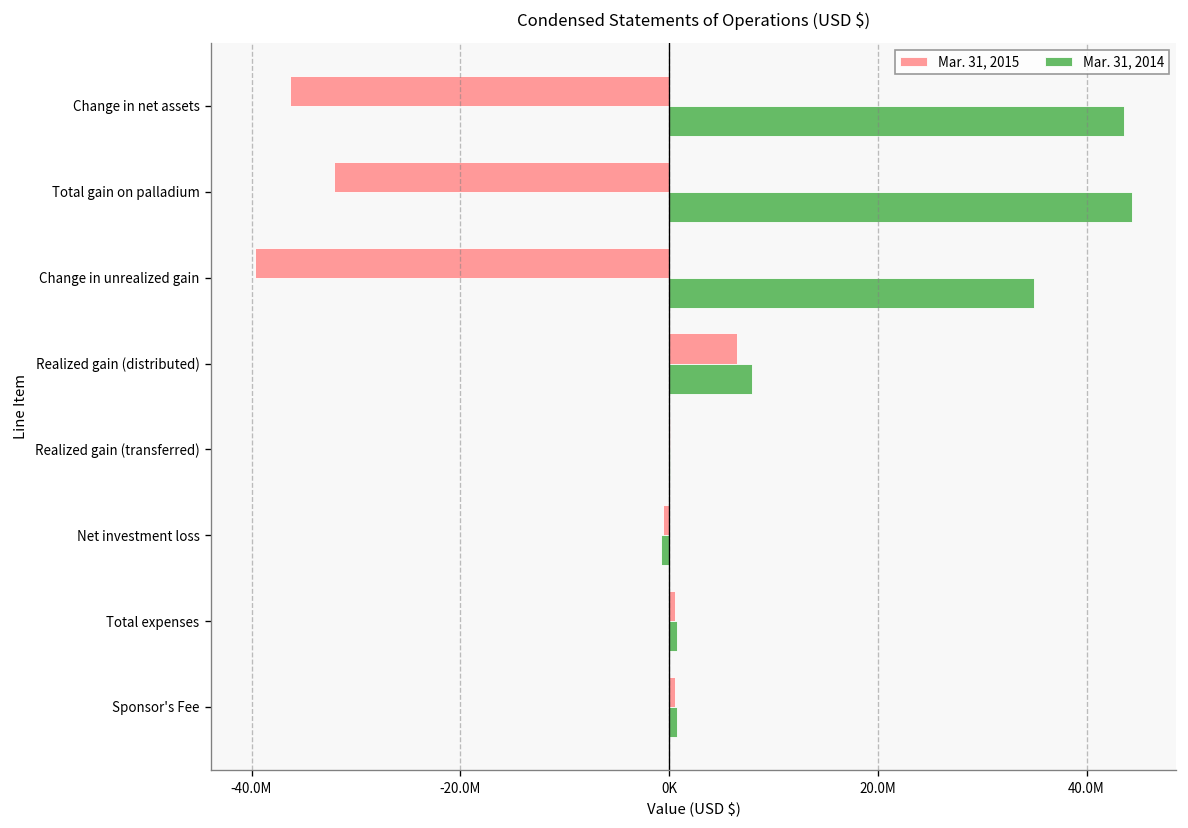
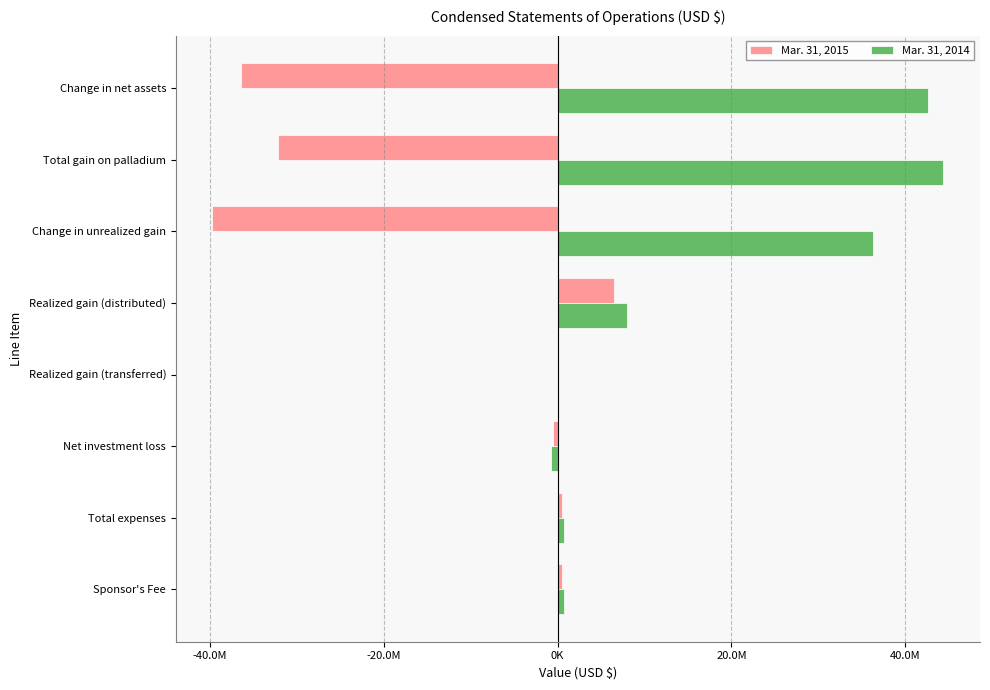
  {
    "Mar. 31, 2015": {
      "Change in net assets": -36000000,
      "Total gain on palladium": -32000000,
      "Change in unrealized gain": -40000000,
      "Realized gain (distributed)": 7000000,
      "Net investment loss": -1000000,
      "Total expenses": 1000000,
      "Sponsor's Fee": 1000000
    },
    "Mar. 31, 2014": {
-     "Change in net assets": 44000000,
+     "Change in net assets": 43000000,
      "Total gain on palladium": 44000000,
-     "Change in unrealized gain": 35000000,
+     "Change in unrealized gain": 36000000,
      "Realized gain (distributed)": 8000000,
      "Net investment loss": -1000000,
      "Total expenses": 1000000,
      "Sponsor's Fee": 1000000
    }
  }
